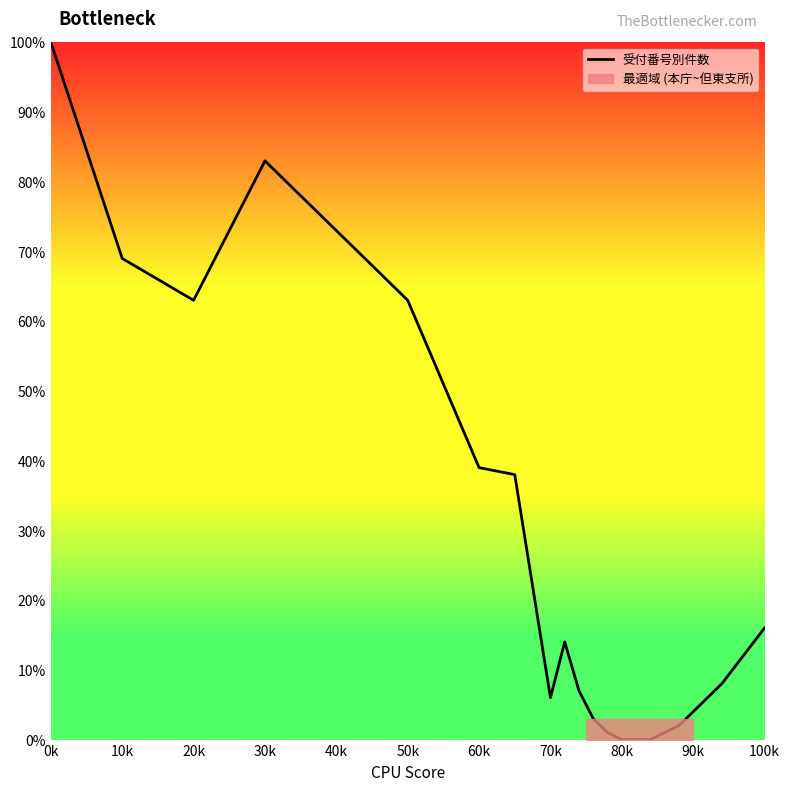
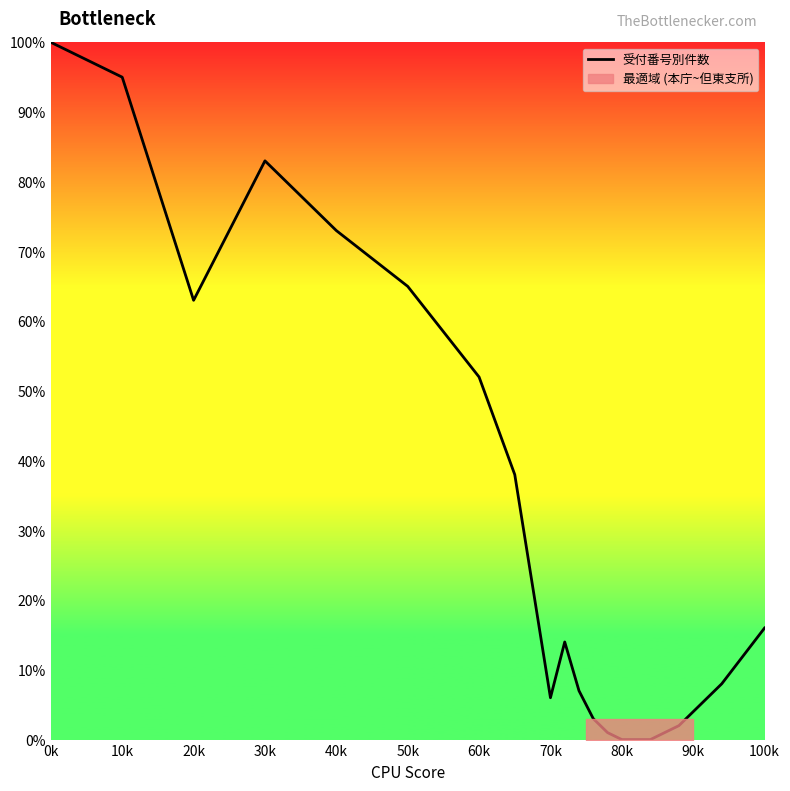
  {
    "受付番号別件数": {
      "0k": "100%",
-     "10k": "69%",
+     "10k": "95%",
      "20k": "63%",
      "30k": "83%",
      "40k": "73%",
-     "50k": "63%",
-     "60k": "39%",
+     "50k": "65%",
+     "60k": "52%",
      "70k": "6%",
      "80k": "0%",
      "100k": "16%"
    },
    "最適域 (本庁~但東支所)": {
      "90k": "3%"
    }
  }
